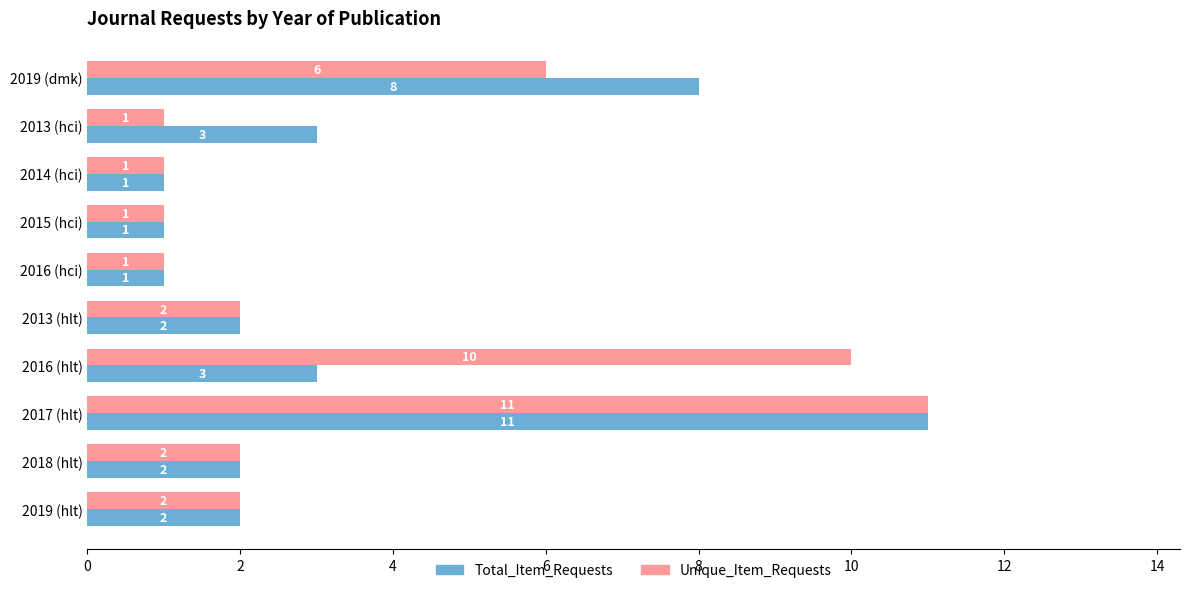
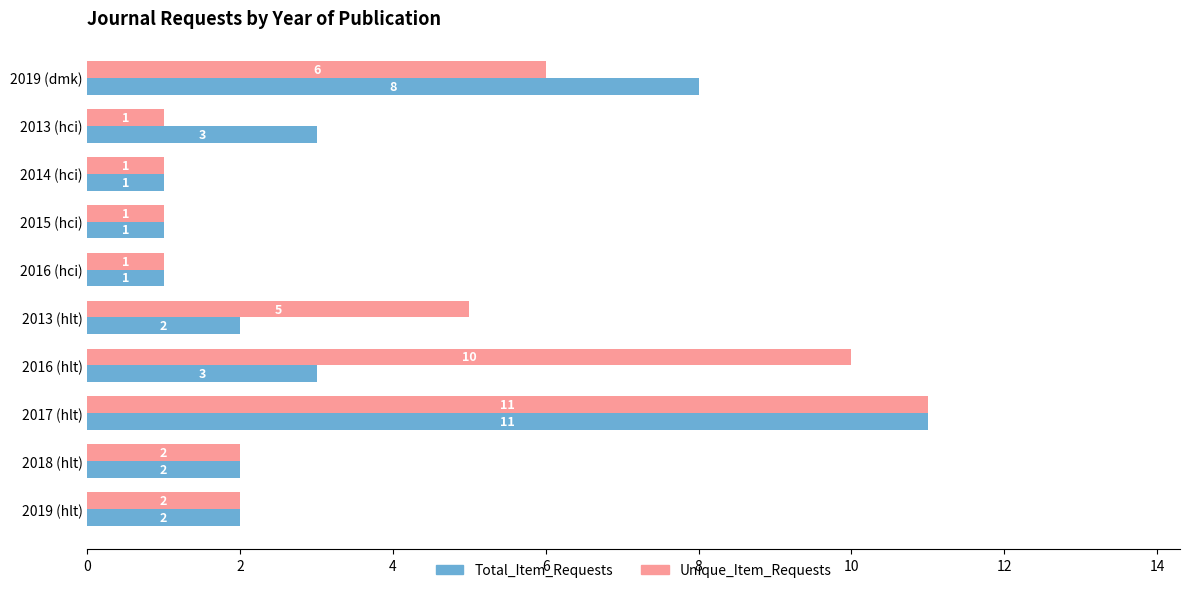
  {
    "Total_Item_Requests": {
      "2019 (dmk)": 8,
      "2013 (hci)": 3,
      "2014 (hci)": 1,
      "2015 (hci)": 1,
      "2016 (hci)": 1,
      "2013 (hlt)": 2,
      "2016 (hlt)": 3,
      "2017 (hlt)": 11,
      "2018 (hlt)": 2,
      "2019 (hlt)": 2
    },
    "Unique_Item_Requests": {
      "2019 (dmk)": 6,
      "2013 (hci)": 1,
      "2014 (hci)": 1,
      "2015 (hci)": 1,
      "2016 (hci)": 1,
-     "2013 (hlt)": 2,
+     "2013 (hlt)": 5,
      "2016 (hlt)": 10,
      "2017 (hlt)": 11,
      "2018 (hlt)": 2,
      "2019 (hlt)": 2
    }
  }
